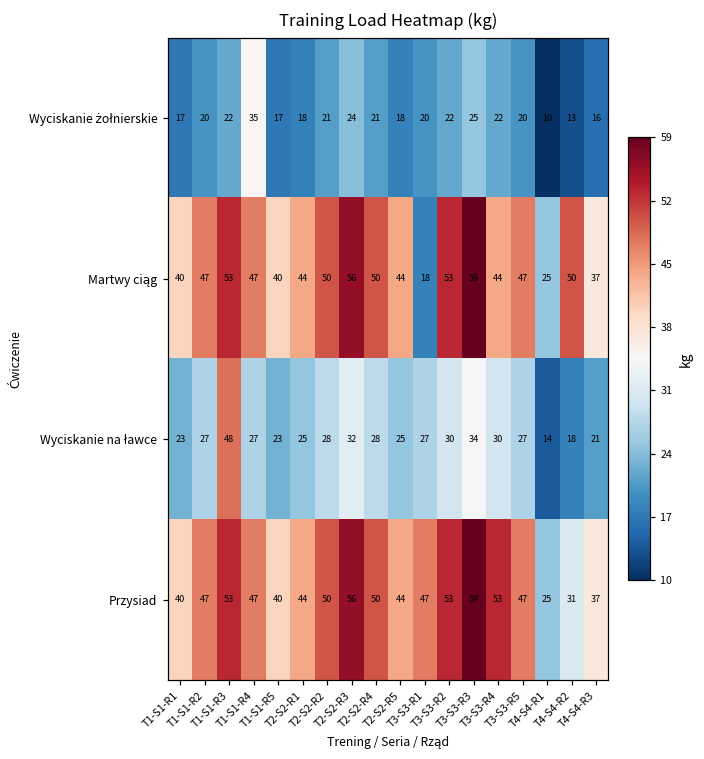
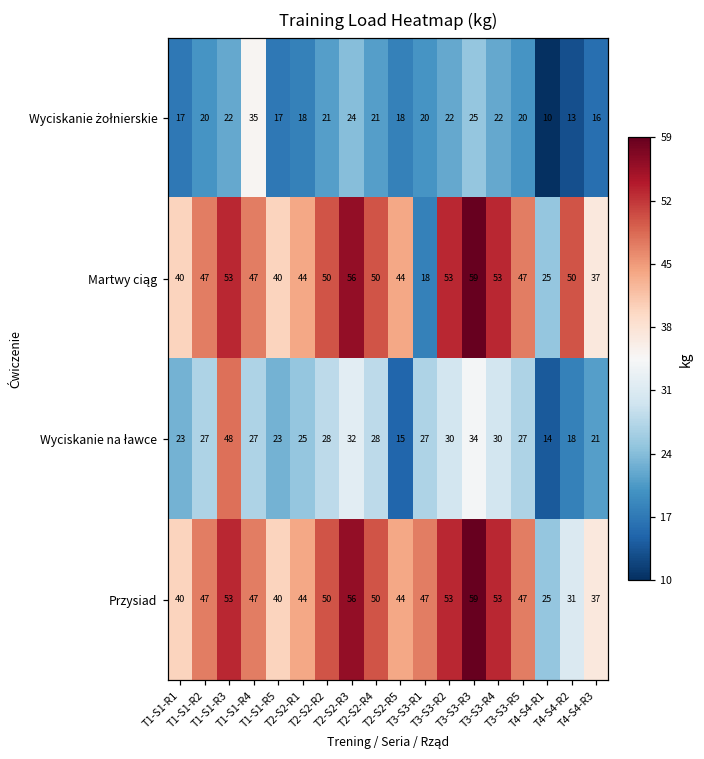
  {
    "Wyciskanie żołnierskie": {
      "T1-S1-R1": 17,
      "T1-S1-R2": 20,
      "T1-S1-R3": 22,
      "T1-S1-R4": 35,
      "T1-S1-R5": 17,
      "T2-S2-R1": 18,
      "T2-S2-R2": 21,
      "T2-S2-R3": 24,
      "T2-S2-R4": 21,
      "T2-S2-R5": 18,
      "T3-S3-R1": 20,
      "T3-S3-R2": 22,
      "T3-S3-R3": 25,
      "T3-S3-R4": 22,
      "T3-S3-R5": 20,
      "T4-S4-R1": 10,
      "T4-S4-R2": 13,
      "T4-S4-R3": 16
    },
    "Martwy ciąg": {
      "T1-S1-R1": 40,
      "T1-S1-R2": 47,
      "T1-S1-R3": 53,
      "T1-S1-R4": 47,
      "T1-S1-R5": 40,
      "T2-S2-R1": 44,
      "T2-S2-R2": 50,
      "T2-S2-R3": 56,
      "T2-S2-R4": 50,
      "T2-S2-R5": 44,
      "T3-S3-R1": 18,
      "T3-S3-R2": 53,
      "T3-S3-R3": 59,
-     "T3-S3-R4": 44,
+     "T3-S3-R4": 53,
      "T3-S3-R5": 47,
      "T4-S4-R1": 25,
      "T4-S4-R2": 50,
      "T4-S4-R3": 37
    },
    "Wyciskanie na ławce": {
      "T1-S1-R1": 23,
      "T1-S1-R2": 27,
      "T1-S1-R3": 48,
      "T1-S1-R4": 27,
      "T1-S1-R5": 23,
      "T2-S2-R1": 25,
      "T2-S2-R2": 28,
      "T2-S2-R3": 32,
      "T2-S2-R4": 28,
-     "T2-S2-R5": 25,
+     "T2-S2-R5": 15,
      "T3-S3-R1": 27,
      "T3-S3-R2": 30,
      "T3-S3-R3": 34,
      "T3-S3-R4": 30,
      "T3-S3-R5": 27,
      "T4-S4-R1": 14,
      "T4-S4-R2": 18,
      "T4-S4-R3": 21
    },
    "Przysiad": {
      "T1-S1-R1": 40,
      "T1-S1-R2": 47,
      "T1-S1-R3": 53,
      "T1-S1-R4": 47,
      "T1-S1-R5": 40,
      "T2-S2-R1": 44,
      "T2-S2-R2": 50,
      "T2-S2-R3": 56,
      "T2-S2-R4": 50,
      "T2-S2-R5": 44,
      "T3-S3-R1": 47,
      "T3-S3-R2": 53,
      "T3-S3-R3": 59,
      "T3-S3-R4": 53,
      "T3-S3-R5": 47,
      "T4-S4-R1": 25,
      "T4-S4-R2": 31,
      "T4-S4-R3": 37
    }
  }
